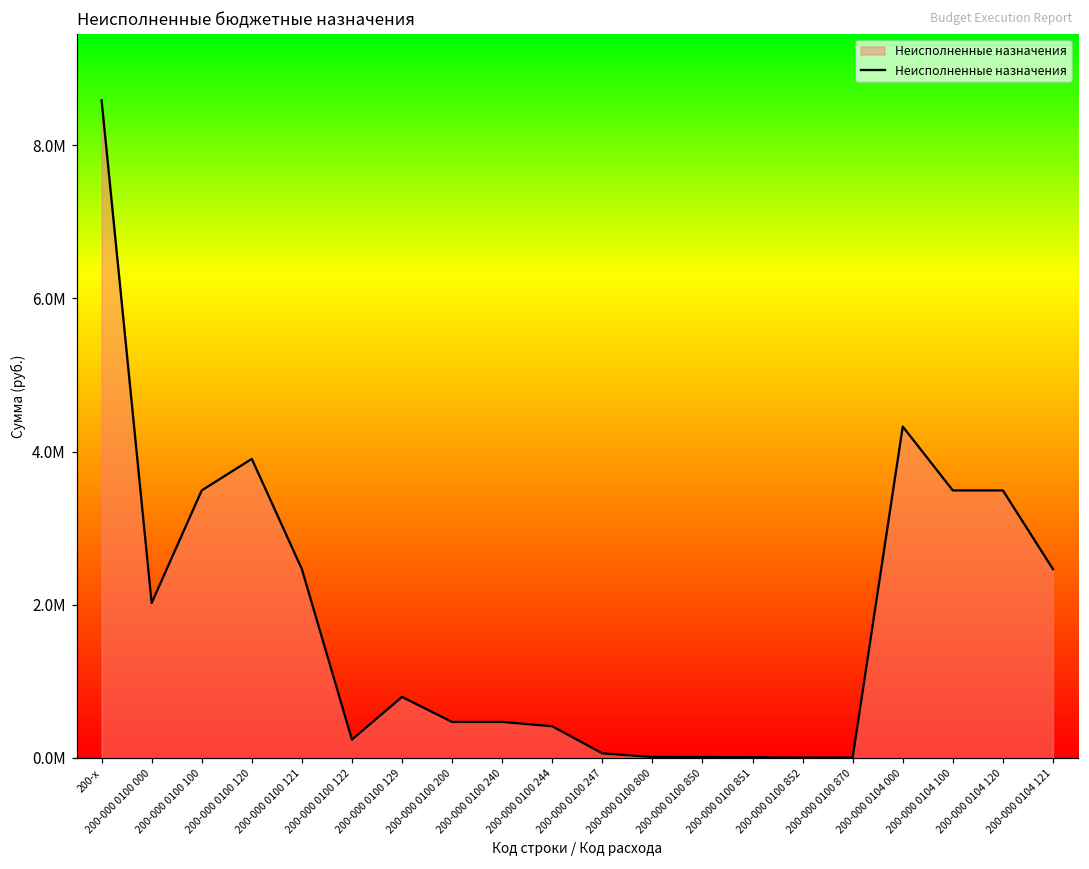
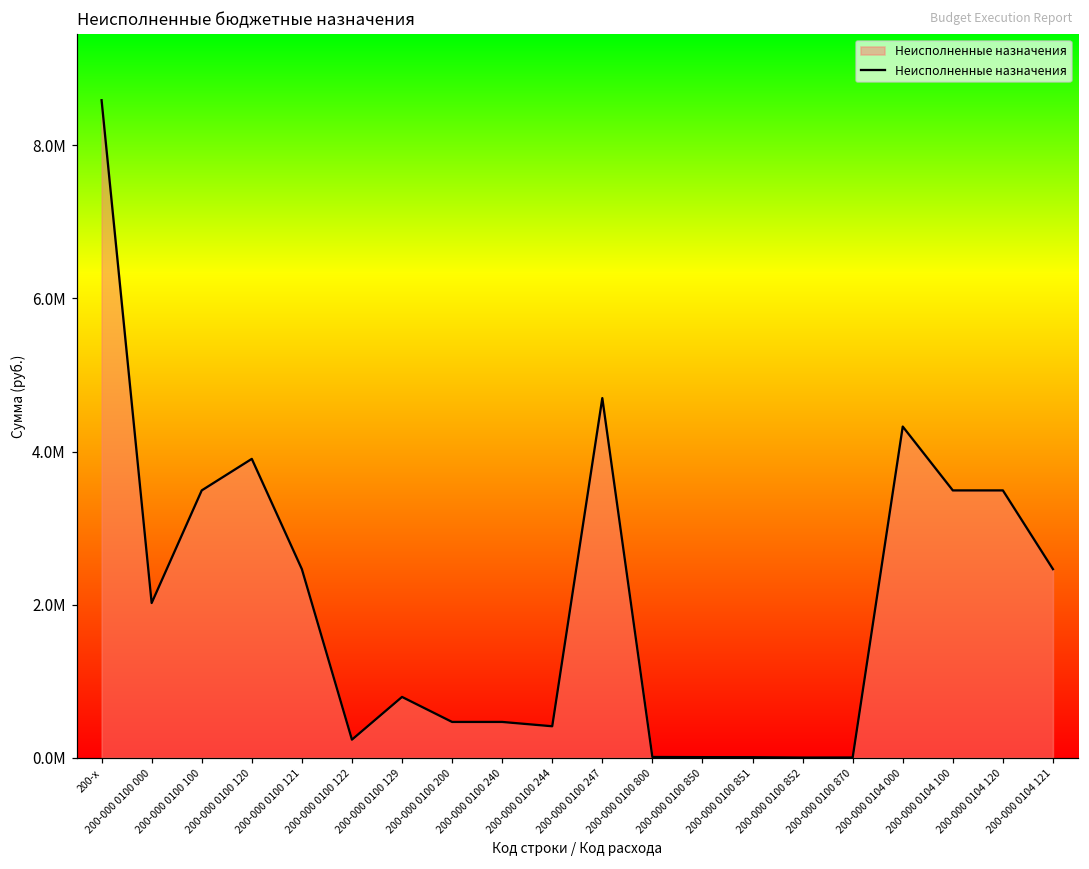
  {
    "200-x": 8600000,
    "200-000 0100 000": 2000000,
    "200-000 0100 100": 3500000,
    "200-000 0100 120": 3900000,
    "200-000 0100 121": 2500000,
    "200-000 0100 122": 200000,
    "200-000 0100 129": 800000,
    "200-000 0100 200": 500000,
    "200-000 0100 240": 500000,
    "200-000 0100 244": 400000,
-   "200-000 0100 247": 100000,
+   "200-000 0100 247": 4700000,
    "200-000 0100 800": 0,
    "200-000 0100 850": 0,
    "200-000 0100 851": 0,
    "200-000 0100 852": 0,
    "200-000 0100 870": 0,
    "200-000 0104 000": 4300000,
    "200-000 0104 100": 3500000,
    "200-000 0104 120": 3500000,
    "200-000 0104 121": 2500000
  }
